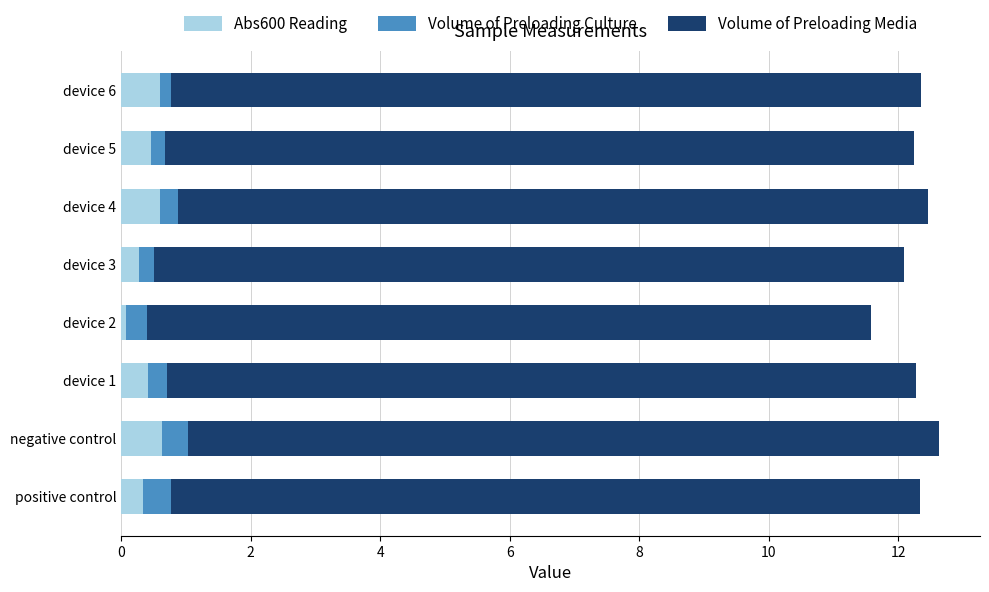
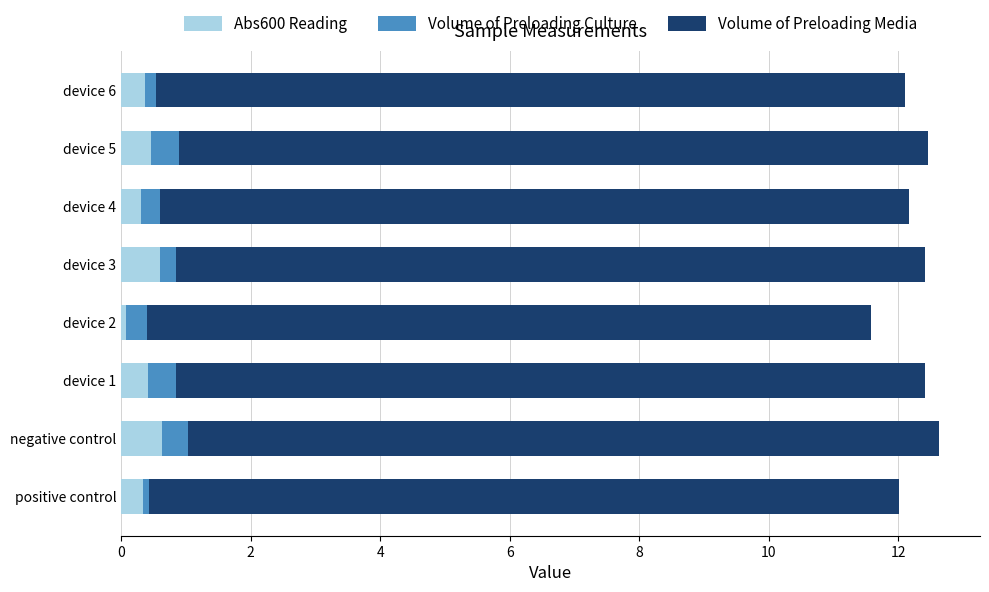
  {
    "Abs600 Reading": {
-     "device 6": 0.6,
+     "device 6": 0.4,
      "device 5": 0.5,
-     "device 4": 0.6,
-     "device 3": 0.3,
+     "device 4": 0.3,
+     "device 3": 0.6,
      "device 2": 0.1,
      "device 1": 0.4,
      "negative control": 0.6,
      "positive control": 0.3
    },
    "Volume of Preloading Culture": {
      "device 6": 0.2,
-     "device 5": 0.2,
+     "device 5": 0.4,
      "device 4": 0.3,
      "device 3": 0.2,
      "device 2": 0.3,
-     "device 1": 0.3,
+     "device 1": 0.4,
      "negative control": 0.4,
-     "positive control": 0.4
+     "positive control": 0.1
    },
    "Volume of Preloading Media": {
      "device 6": 11.6,
      "device 5": 11.6,
      "device 4": 11.6,
      "device 3": 11.6,
      "device 2": 11.2,
      "device 1": 11.6,
      "negative control": 11.6,
      "positive control": 11.6
    }
  }
